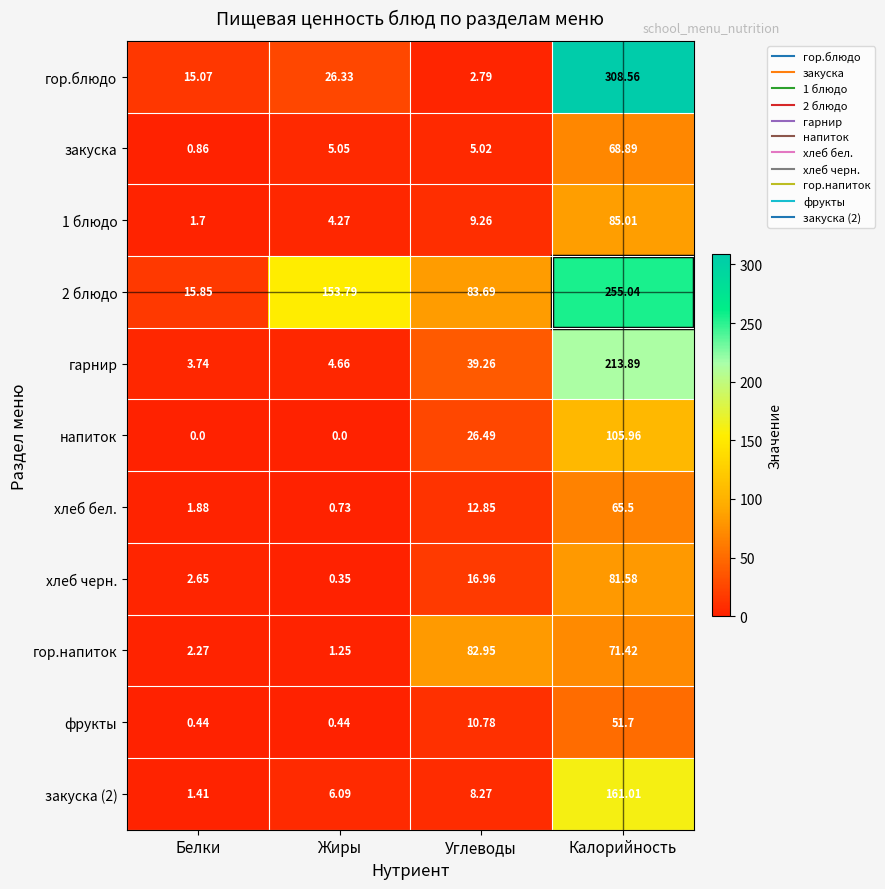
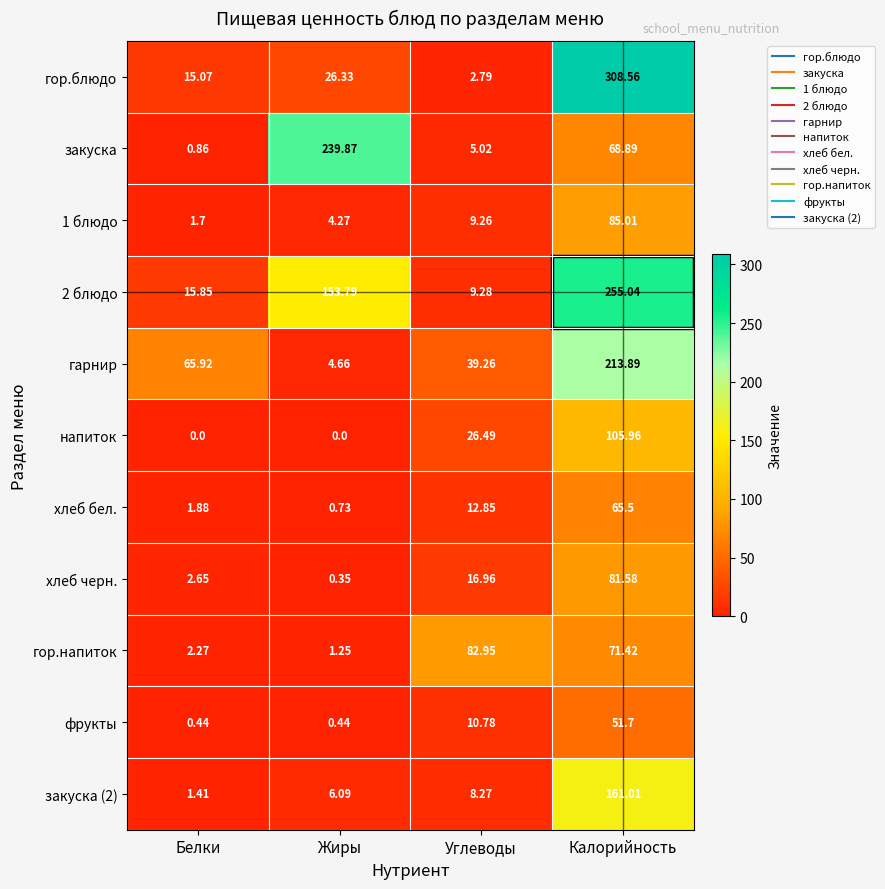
  {
    "гор.блюдо": {
      "Белки": 15.07,
      "Жиры": 26.33,
      "Углеводы": 2.79,
      "Калорийность": 308.56
    },
    "закуска": {
      "Белки": 0.86,
-     "Жиры": 5.05,
+     "Жиры": 239.87,
      "Углеводы": 5.02,
      "Калорийность": 68.89
    },
    "1 блюдо": {
      "Белки": 1.7,
      "Жиры": 4.27,
      "Углеводы": 9.26,
      "Калорийность": 85.01
    },
    "2 блюдо": {
      "Белки": 15.85,
      "Жиры": 153.79,
-     "Углеводы": 83.69,
+     "Углеводы": 9.28,
      "Калорийность": 255.04
    },
    "гарнир": {
-     "Белки": 3.74,
+     "Белки": 65.92,
      "Жиры": 4.66,
      "Углеводы": 39.26,
      "Калорийность": 213.89
    },
    "напиток": {
      "Белки": 0.0,
      "Жиры": 0.0,
      "Углеводы": 26.49,
      "Калорийность": 105.96
    },
    "хлеб бел.": {
      "Белки": 1.88,
      "Жиры": 0.73,
      "Углеводы": 12.85,
      "Калорийность": 65.5
    },
    "хлеб черн.": {
      "Белки": 2.65,
      "Жиры": 0.35,
      "Углеводы": 16.96,
      "Калорийность": 81.58
    },
    "гор.напиток": {
      "Белки": 2.27,
      "Жиры": 1.25,
      "Углеводы": 82.95,
      "Калорийность": 71.42
    },
    "фрукты": {
      "Белки": 0.44,
      "Жиры": 0.44,
      "Углеводы": 10.78,
      "Калорийность": 51.7
    },
    "закуска (2)": {
      "Белки": 1.41,
      "Жиры": 6.09,
      "Углеводы": 8.27,
      "Калорийность": 161.01
    }
  }
